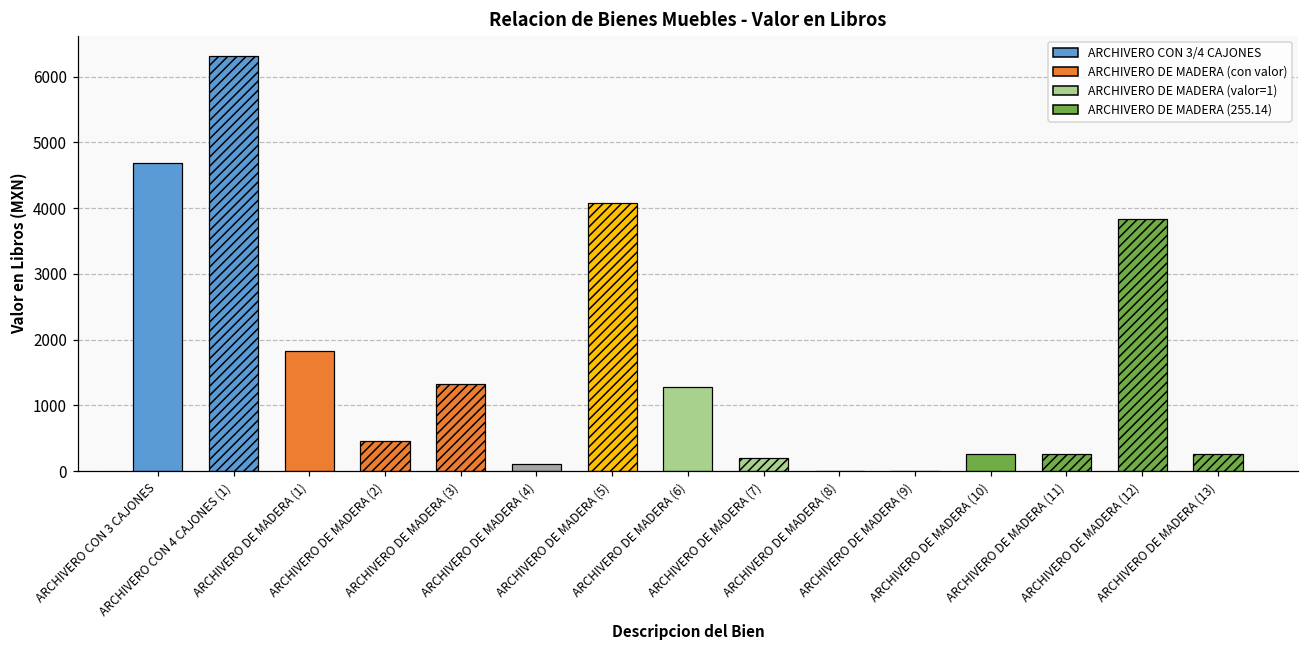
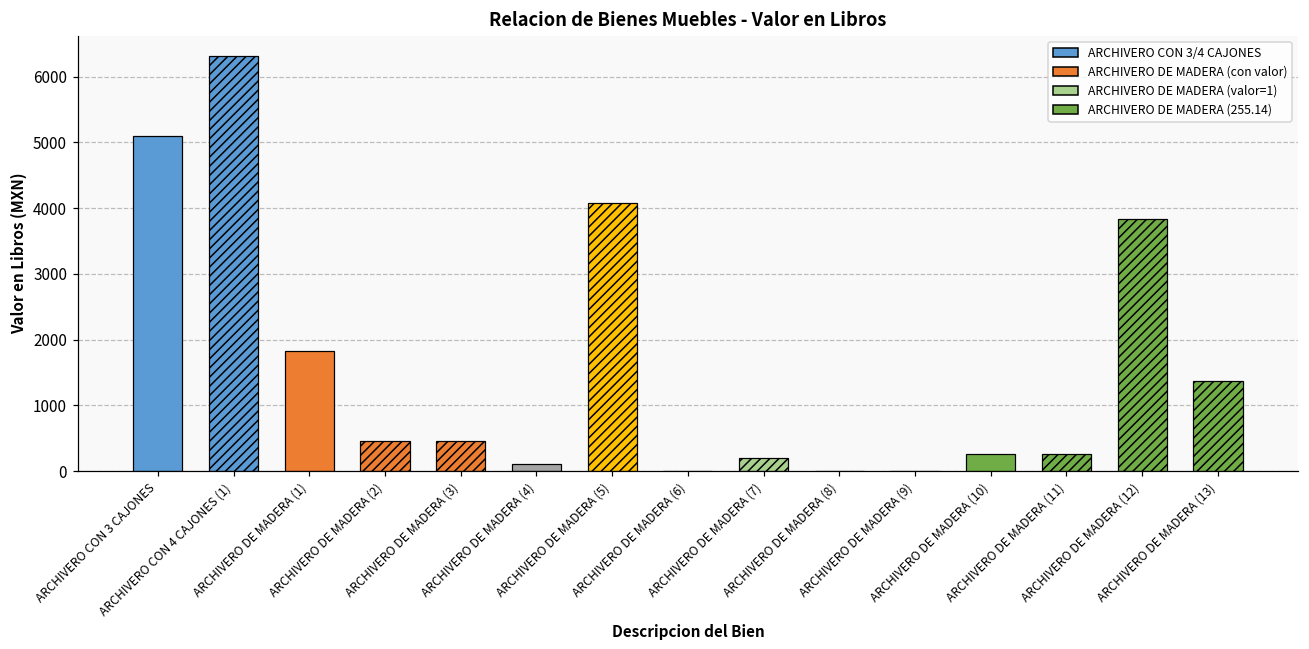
  {
-   "ARCHIVERO CON 3 CAJONES": 4700,
+   "ARCHIVERO CON 3 CAJONES": 5100,
    "ARCHIVERO CON 4 CAJONES (1)": 6300,
    "ARCHIVERO DE MADERA (1)": 1800,
    "ARCHIVERO DE MADERA (2)": 500,
-   "ARCHIVERO DE MADERA (3)": 1300,
+   "ARCHIVERO DE MADERA (3)": 500,
    "ARCHIVERO DE MADERA (4)": 100,
    "ARCHIVERO DE MADERA (5)": 4100,
-   "ARCHIVERO DE MADERA (6)": 1300,
+   "ARCHIVERO DE MADERA (6)": 0,
    "ARCHIVERO DE MADERA (7)": 200,
    "ARCHIVERO DE MADERA (10)": 300,
    "ARCHIVERO DE MADERA (11)": 300,
    "ARCHIVERO DE MADERA (12)": 3800,
-   "ARCHIVERO DE MADERA (13)": 300
+   "ARCHIVERO DE MADERA (13)": 1400
  }
